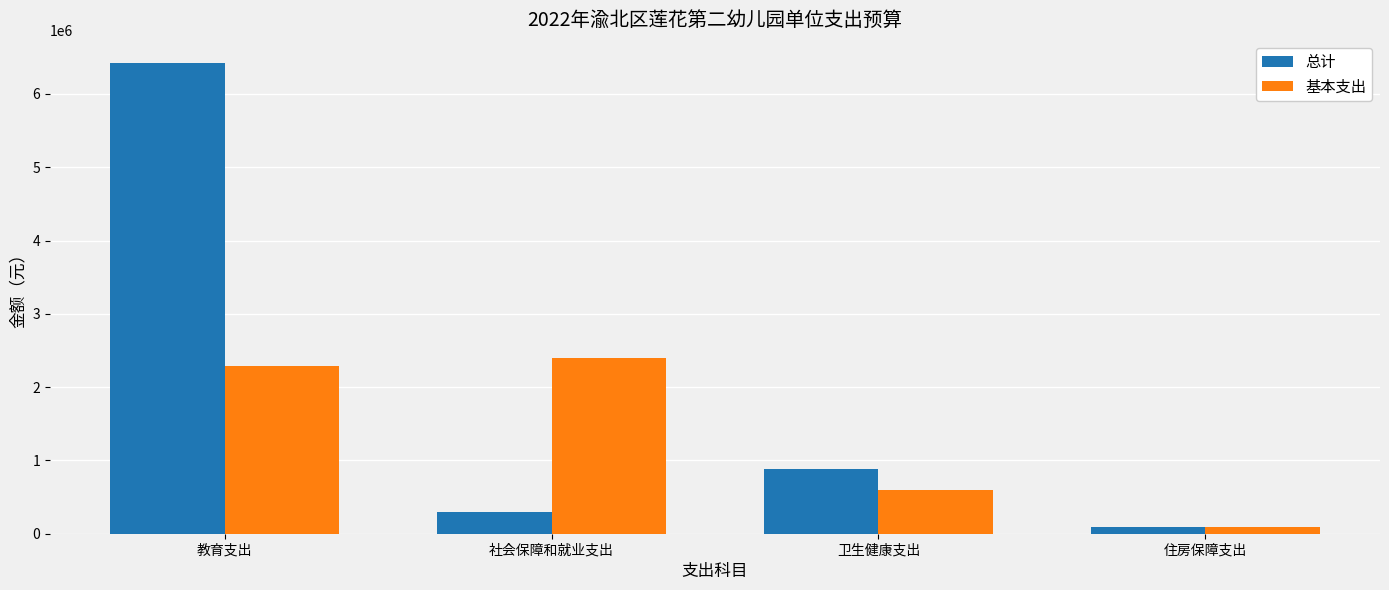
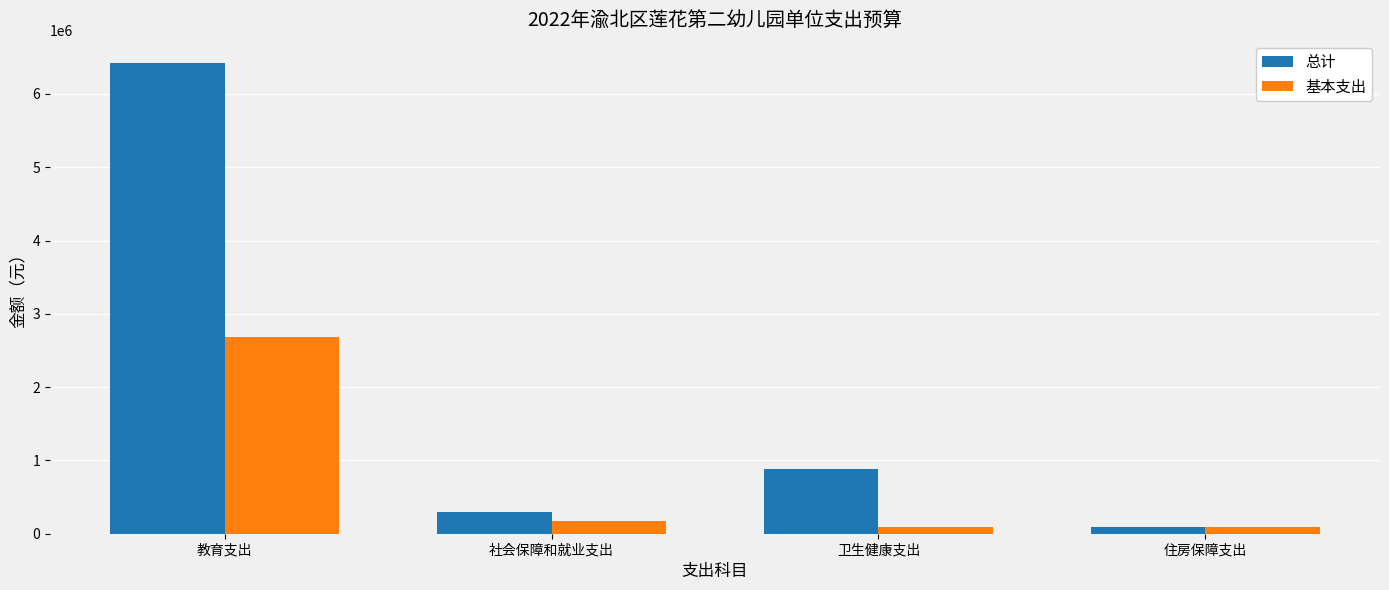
  {
    "总计": {
      "教育支出": 6400000,
      "社会保障和就业支出": 300000,
      "卫生健康支出": 900000,
      "住房保障支出": 100000
    },
    "基本支出": {
-     "教育支出": 2300000,
-     "社会保障和就业支出": 2400000,
-     "卫生健康支出": 600000,
+     "教育支出": 2700000,
+     "社会保障和就业支出": 200000,
+     "卫生健康支出": 100000,
      "住房保障支出": 100000
    }
  }
